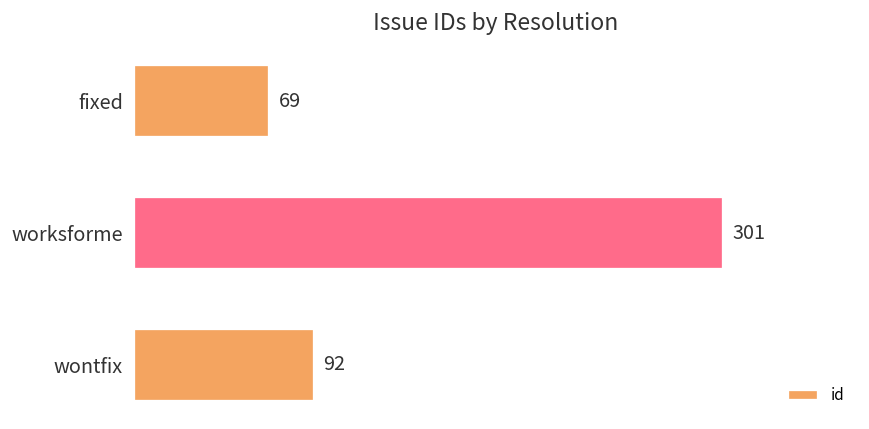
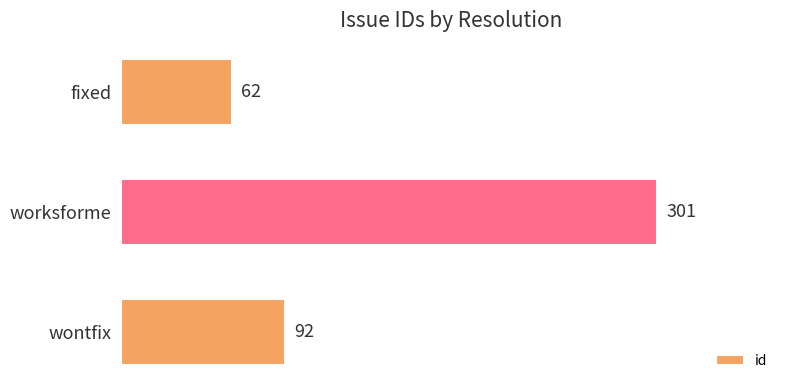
  {
-   "fixed": 69,
+   "fixed": 62,
    "worksforme": 301,
    "wontfix": 92
  }
